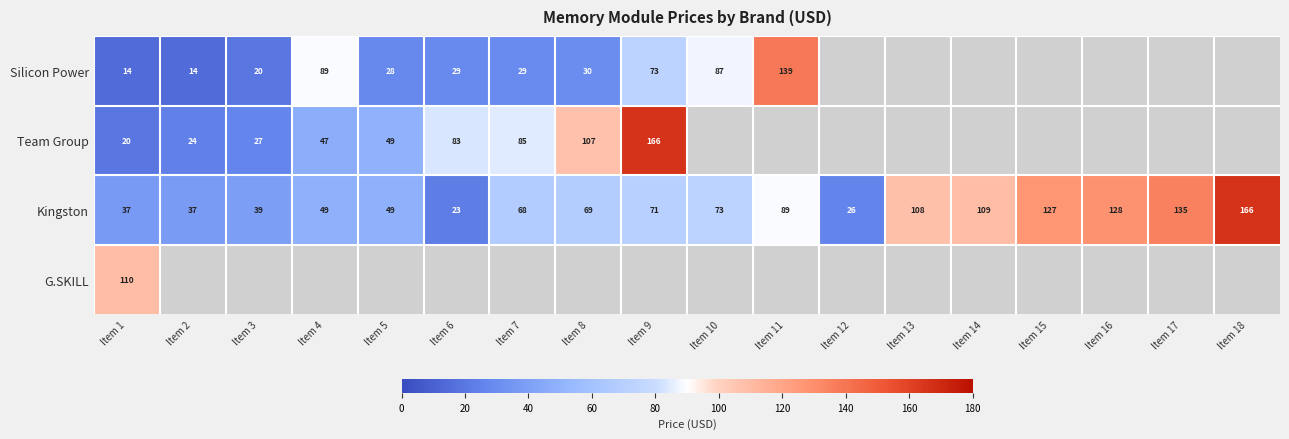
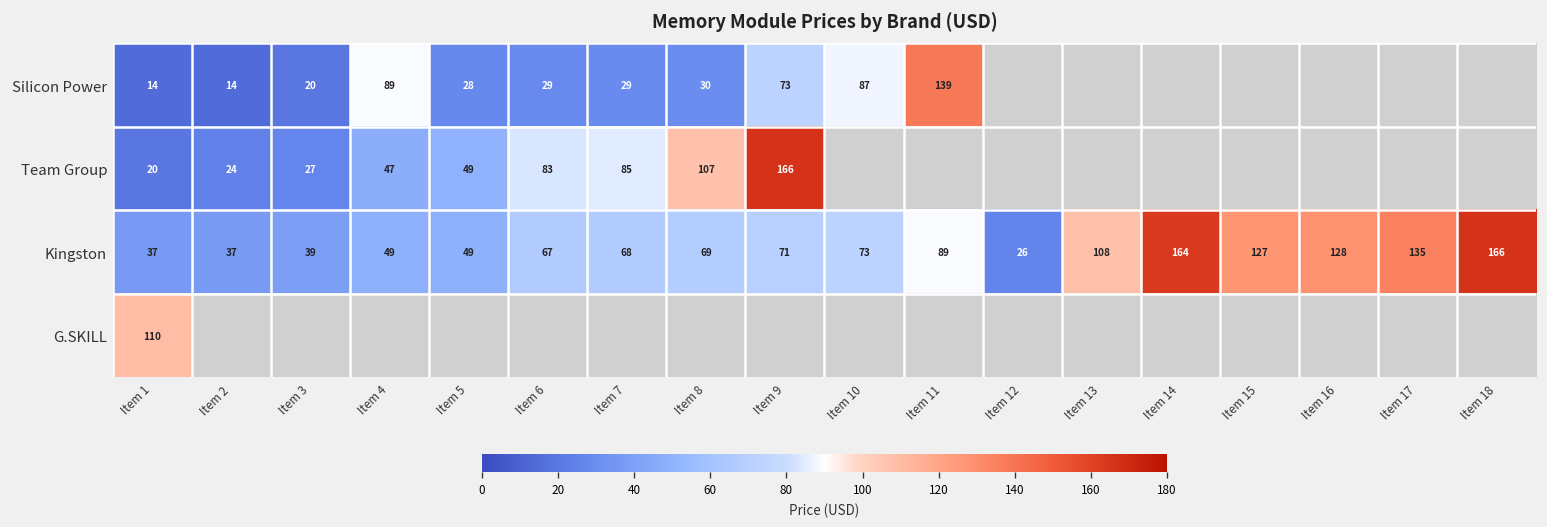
  {
    "Silicon Power": {
      "Item 1": 14,
      "Item 2": 14,
      "Item 3": 20,
      "Item 4": 89,
      "Item 5": 28,
      "Item 6": 29,
      "Item 7": 29,
      "Item 8": 30,
      "Item 9": 73,
      "Item 10": 87,
      "Item 11": 139
    },
    "Team Group": {
      "Item 1": 20,
      "Item 2": 24,
      "Item 3": 27,
      "Item 4": 47,
      "Item 5": 49,
      "Item 6": 83,
      "Item 7": 85,
      "Item 8": 107,
      "Item 9": 166
    },
    "Kingston": {
      "Item 1": 37,
      "Item 2": 37,
      "Item 3": 39,
      "Item 4": 49,
      "Item 5": 49,
-     "Item 6": 23,
+     "Item 6": 67,
      "Item 7": 68,
      "Item 8": 69,
      "Item 9": 71,
      "Item 10": 73,
      "Item 11": 89,
      "Item 12": 26,
      "Item 13": 108,
-     "Item 14": 109,
+     "Item 14": 164,
      "Item 15": 127,
      "Item 16": 128,
      "Item 17": 135,
      "Item 18": 166
    },
    "G.SKILL": {
      "Item 1": 110
    }
  }
